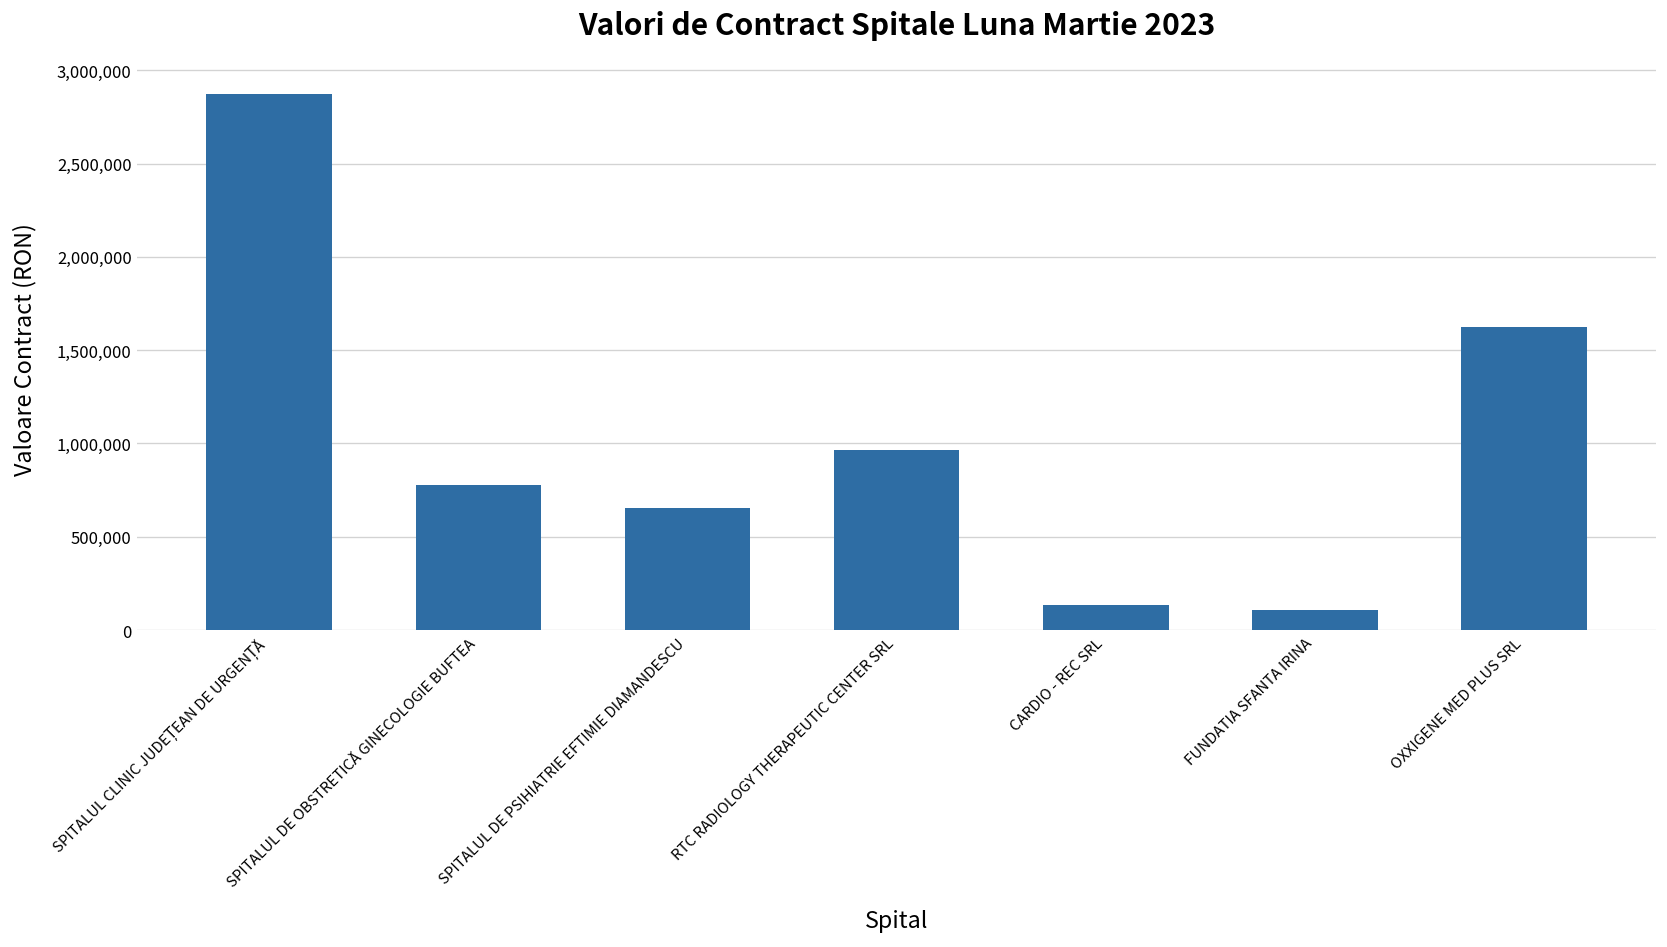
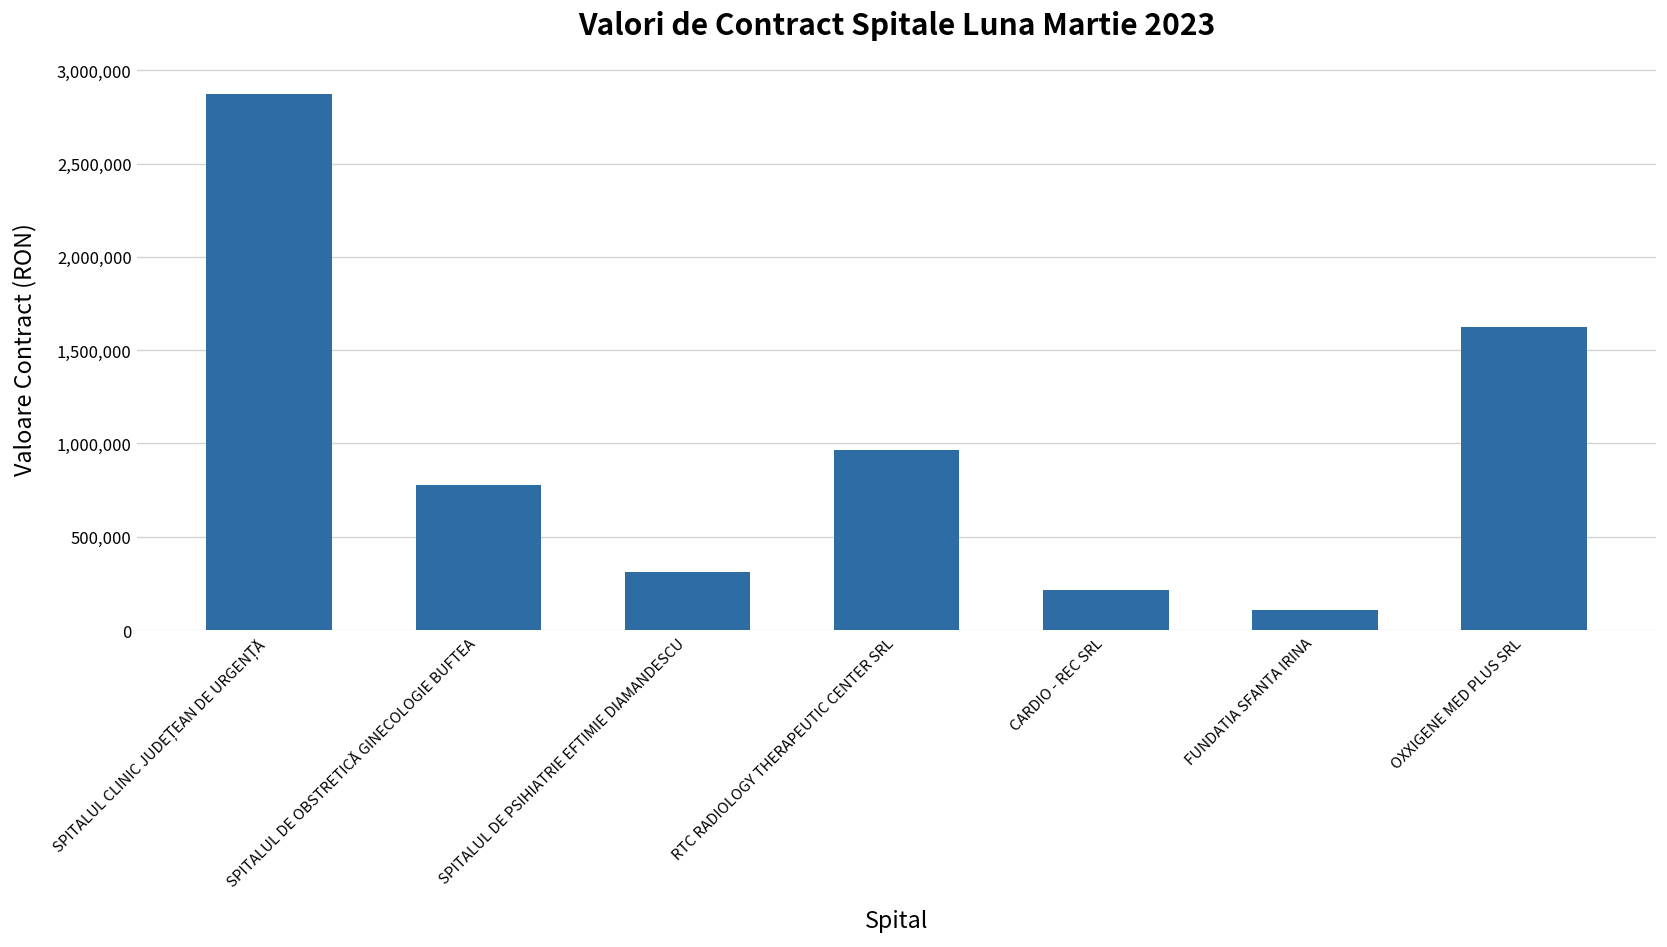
  {
    "SPITALUL CLINIC JUDEȚEAN DE URGENȚĂ": "2,870,000",
    "SPITALUL DE OBSTRETICĂ GINECOLOGIE BUFTEA": "780,000",
-   "SPITALUL DE PSIHIATRIE EFTIMIE DIAMANDESCU": "660,000",
+   "SPITALUL DE PSIHIATRIE EFTIMIE DIAMANDESCU": "310,000",
    "RTC RADIOLOGY THERAPEUTIC CENTER SRL": "970,000",
-   "CARDIO - REC SRL": "130,000",
+   "CARDIO - REC SRL": "210,000",
    "FUNDATIA SFANTA IRINA": "110,000",
    "OXXIGENE MED PLUS SRL": "1,630,000"
  }
